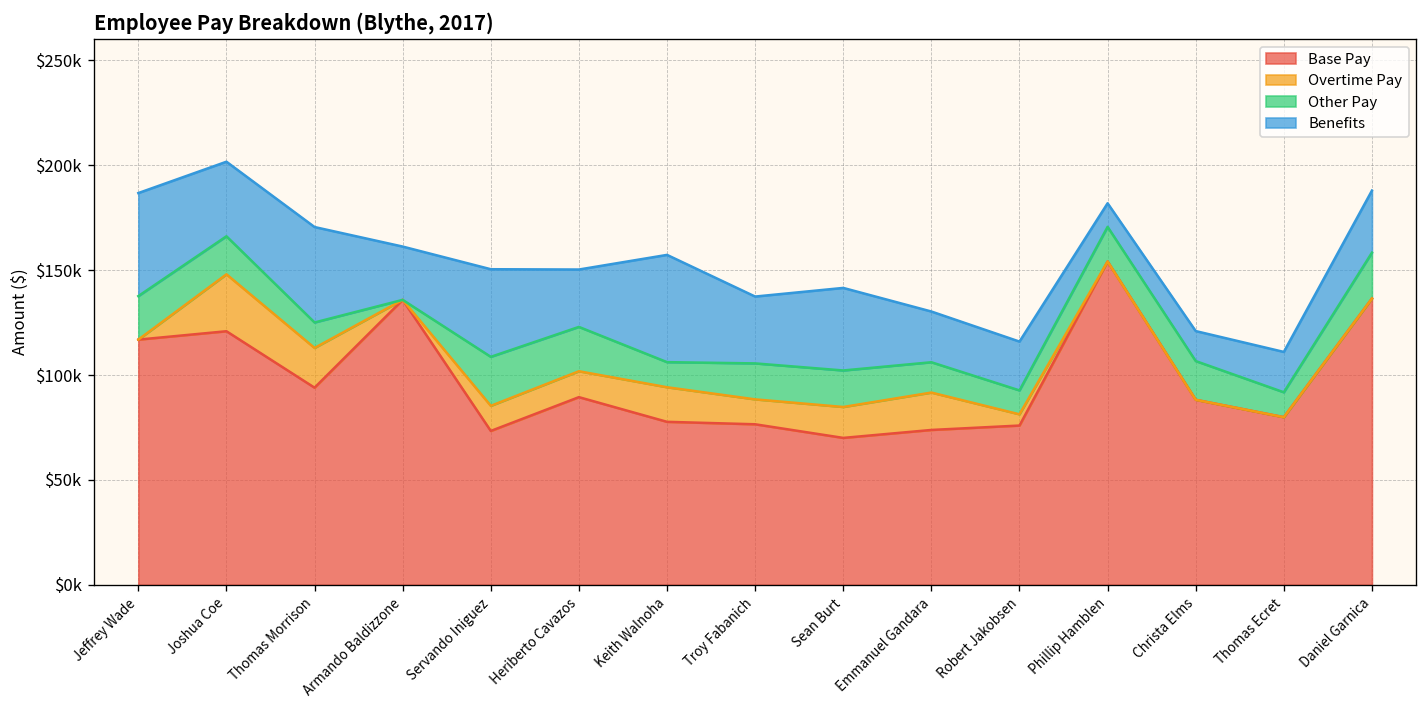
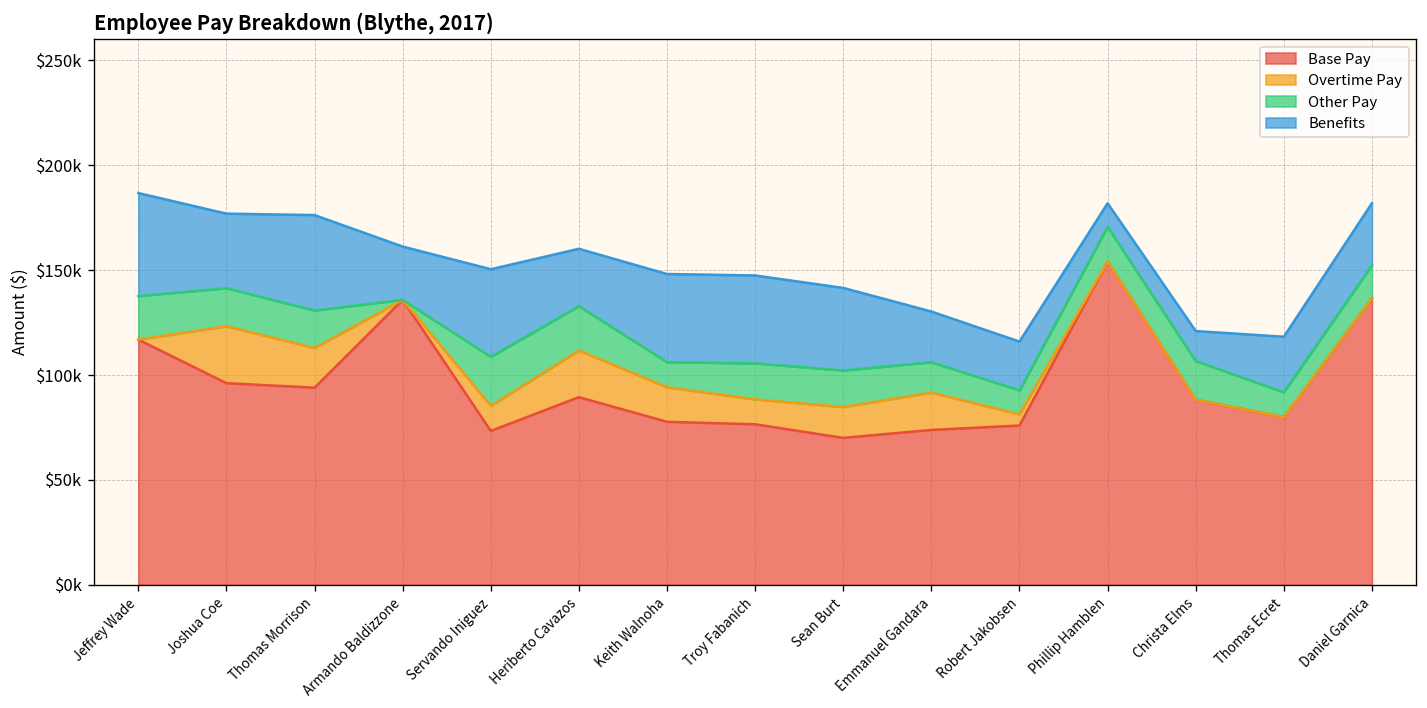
  {
    "Base Pay": {
-     "Joshua Coe": "$121000",
+     "Joshua Coe": "$96000",
      "Thomas Morrison": "$94000",
      "Servando Iniguez": "$73000",
      "Heriberto Cavazos": "$89000",
      "Keith Walnoha": "$78000",
      "Troy Fabanich": "$77000",
      "Sean Burt": "$70000",
      "Emmanuel Gandara": "$74000",
      "Robert Jakobsen": "$76000"
    },
    "Overtime Pay": {
      "Joshua Coe": "$27000",
      "Thomas Morrison": "$19000",
      "Servando Iniguez": "$12000",
-     "Heriberto Cavazos": "$12000",
+     "Heriberto Cavazos": "$22000",
      "Keith Walnoha": "$16000",
      "Troy Fabanich": "$12000",
      "Sean Burt": "$15000",
      "Emmanuel Gandara": "$18000",
      "Robert Jakobsen": "$5000"
    },
    "Other Pay": {
      "Jeffrey Wade": "$21000",
      "Joshua Coe": "$18000",
-     "Thomas Morrison": "$12000",
+     "Thomas Morrison": "$18000",
      "Servando Iniguez": "$23000",
      "Heriberto Cavazos": "$21000",
      "Keith Walnoha": "$12000",
      "Troy Fabanich": "$17000",
      "Sean Burt": "$17000",
      "Emmanuel Gandara": "$14000",
      "Robert Jakobsen": "$11000",
      "Phillip Hamblen": "$17000",
      "Christa Elms": "$18000",
      "Thomas Ecret": "$12000",
-     "Daniel Garnica": "$22000"
+     "Daniel Garnica": "$16000"
    },
    "Benefits": {
      "Jeffrey Wade": "$49000",
      "Joshua Coe": "$36000",
      "Thomas Morrison": "$45000",
      "Armando Baldizzone": "$25000",
      "Servando Iniguez": "$42000",
      "Heriberto Cavazos": "$27000",
-     "Keith Walnoha": "$51000",
-     "Troy Fabanich": "$32000",
+     "Keith Walnoha": "$42000",
+     "Troy Fabanich": "$42000",
      "Sean Burt": "$39000",
      "Emmanuel Gandara": "$24000",
      "Robert Jakobsen": "$23000",
      "Phillip Hamblen": "$11000",
      "Christa Elms": "$14000",
-     "Thomas Ecret": "$19000",
+     "Thomas Ecret": "$26000",
      "Daniel Garnica": "$30000"
    }
  }
